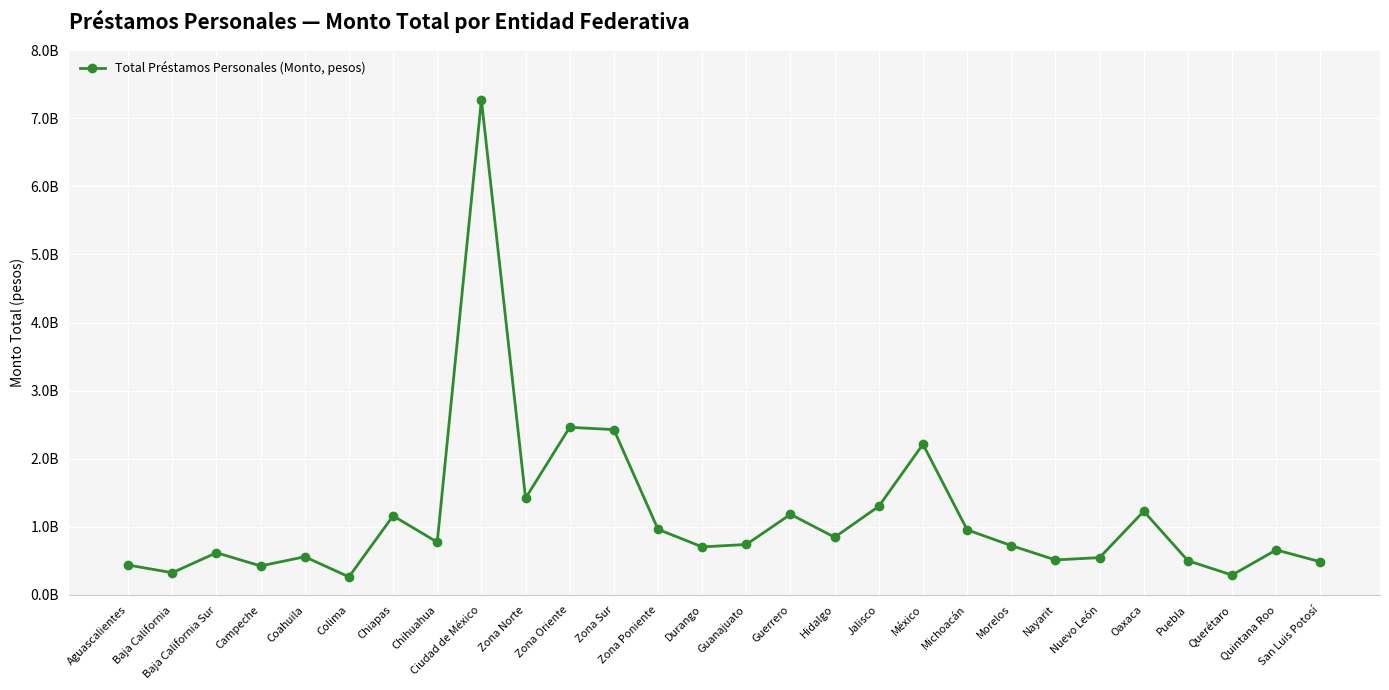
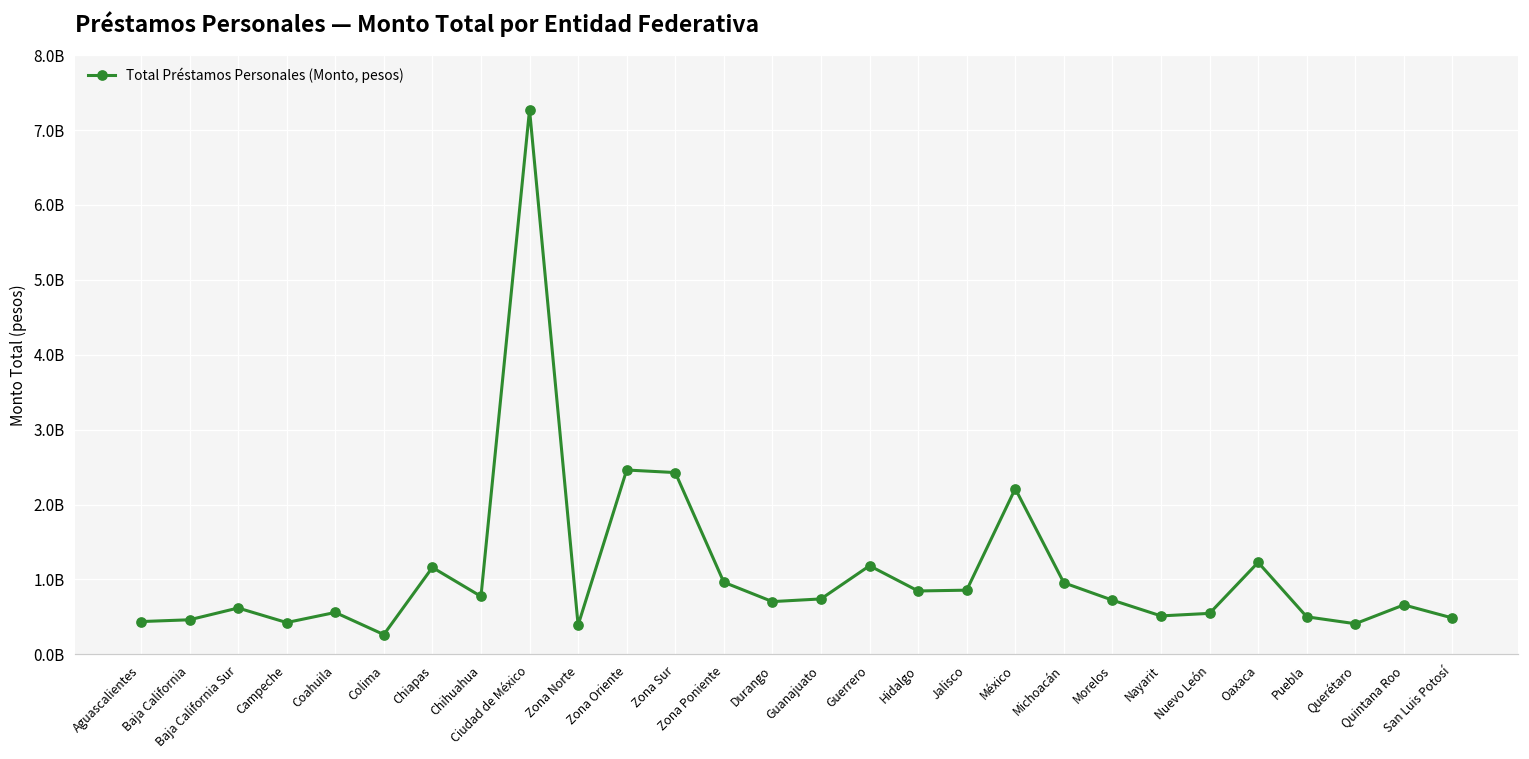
  {
    "Aguascalientes": 400000000,
-   "Baja California": 300000000,
+   "Baja California": 500000000,
    "Baja California Sur": 600000000,
    "Campeche": 400000000,
    "Coahuila": 600000000,
    "Colima": 300000000,
    "Chiapas": 1200000000,
    "Chihuahua": 800000000,
    "Ciudad de México": 7300000000,
-   "Zona Norte": 1400000000,
+   "Zona Norte": 400000000,
    "Zona Oriente": 2500000000,
    "Zona Sur": 2400000000,
    "Zona Poniente": 1000000000,
    "Durango": 700000000,
    "Guanajuato": 700000000,
    "Guerrero": 1200000000,
    "Hidalgo": 800000000,
-   "Jalisco": 1300000000,
+   "Jalisco": 900000000,
    "México": 2200000000,
    "Michoacán": 1000000000,
    "Morelos": 700000000,
    "Nayarit": 500000000,
    "Nuevo León": 500000000,
    "Oaxaca": 1200000000,
    "Puebla": 500000000,
-   "Querétaro": 300000000,
+   "Querétaro": 400000000,
    "Quintana Roo": 700000000,
    "San Luis Potosí": 500000000
  }
